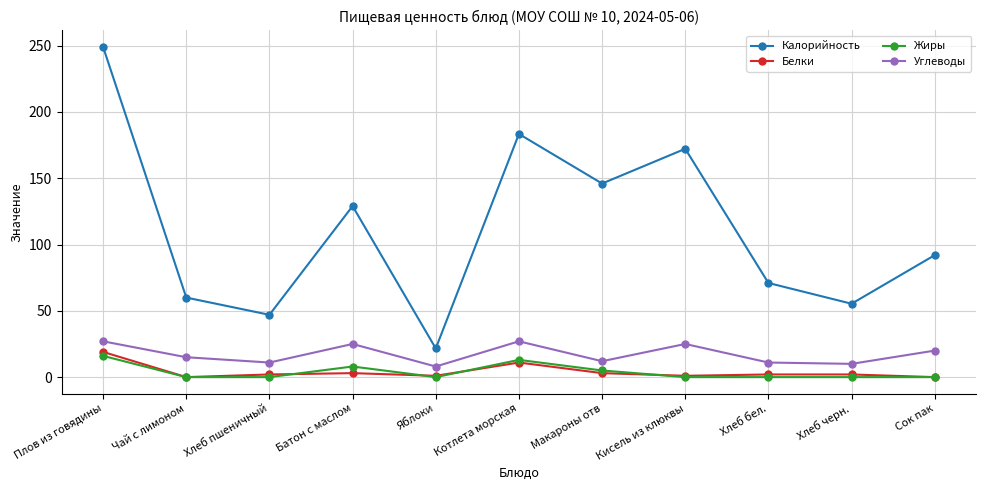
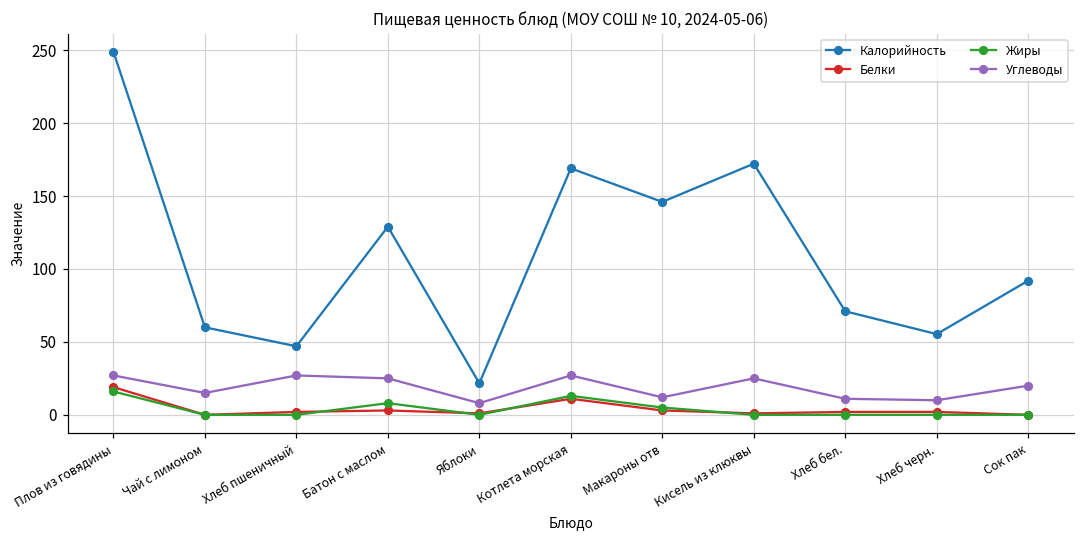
  {
    "Калорийность": {
      "Плов из говядины": 249,
      "Чай с лимоном": 60,
      "Хлеб пшеничный": 47,
      "Батон с маслом": 129,
      "Яблоки": 22,
-     "Котлета морская": 183,
+     "Котлета морская": 169,
      "Макароны отв": 146,
      "Кисель из клюквы": 172,
      "Хлеб бел.": 71,
      "Хлеб черн.": 55,
      "Сок пак": 92
    },
    "Белки": {
      "Плов из говядины": 19,
      "Хлеб пшеничный": 2,
      "Батон с маслом": 3,
      "Котлета морская": 11,
      "Макароны отв": 3,
      "Хлеб бел.": 2,
      "Хлеб черн.": 2
    },
    "Жиры": {
      "Плов из говядины": 16,
      "Хлеб пшеничный": 0,
      "Батон с маслом": 8,
      "Котлета морская": 13,
      "Макароны отв": 5,
      "Хлеб бел.": 0,
      "Хлеб черн.": 0
    },
    "Углеводы": {
      "Плов из говядины": 27,
      "Чай с лимоном": 15,
-     "Хлеб пшеничный": 11,
+     "Хлеб пшеничный": 27,
      "Батон с маслом": 25,
      "Яблоки": 8,
      "Котлета морская": 27,
      "Макароны отв": 12,
      "Кисель из клюквы": 25,
      "Хлеб бел.": 11,
      "Хлеб черн.": 10,
      "Сок пак": 20
    }
  }
